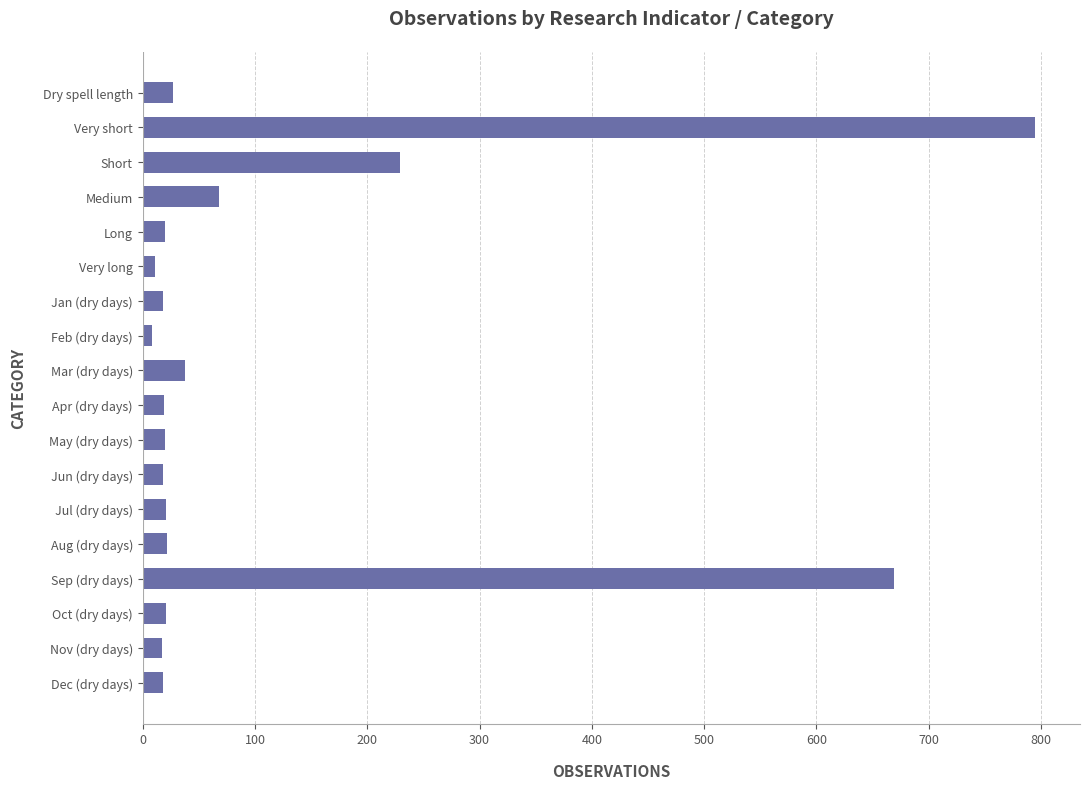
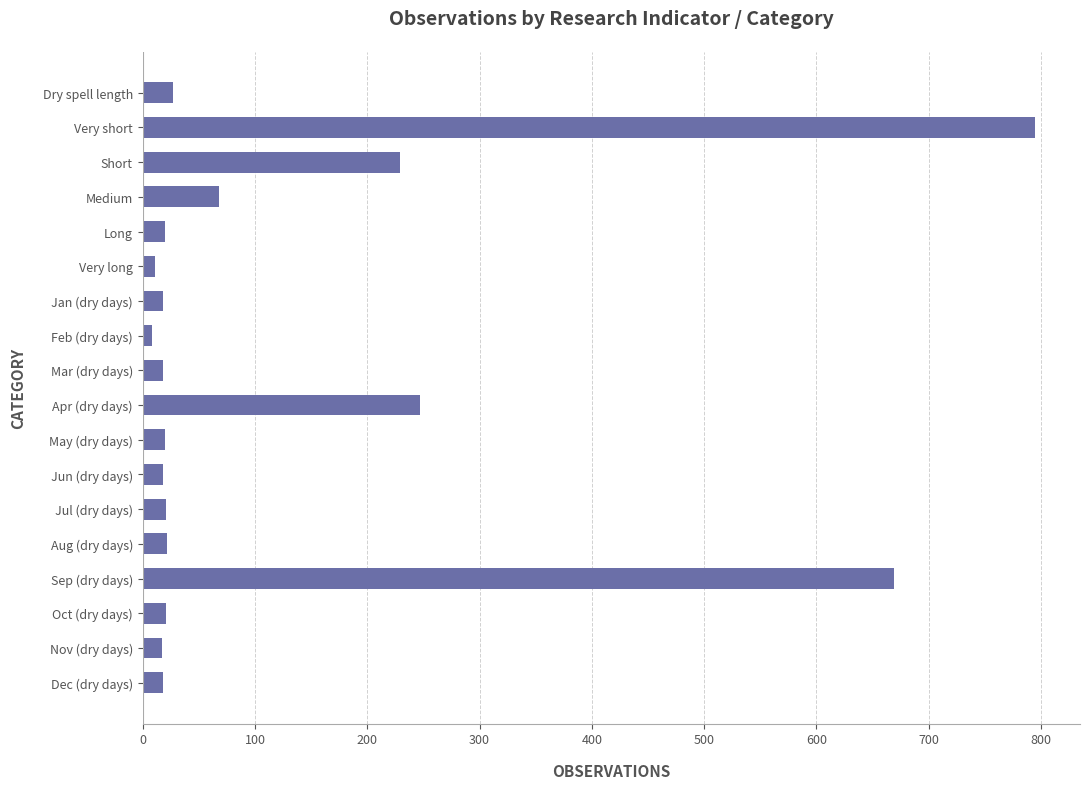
  {
    "Dry spell length": 27,
    "Very short": 795,
    "Short": 229,
    "Medium": 68,
    "Long": 20,
    "Very long": 11,
    "Jan (dry days)": 18,
    "Feb (dry days)": 8,
-   "Mar (dry days)": 38,
-   "Apr (dry days)": 19,
+   "Mar (dry days)": 18,
+   "Apr (dry days)": 247,
    "May (dry days)": 20,
    "Jun (dry days)": 18,
    "Jul (dry days)": 21,
    "Aug (dry days)": 22,
    "Sep (dry days)": 669,
    "Oct (dry days)": 21,
    "Nov (dry days)": 17,
    "Dec (dry days)": 18
  }
